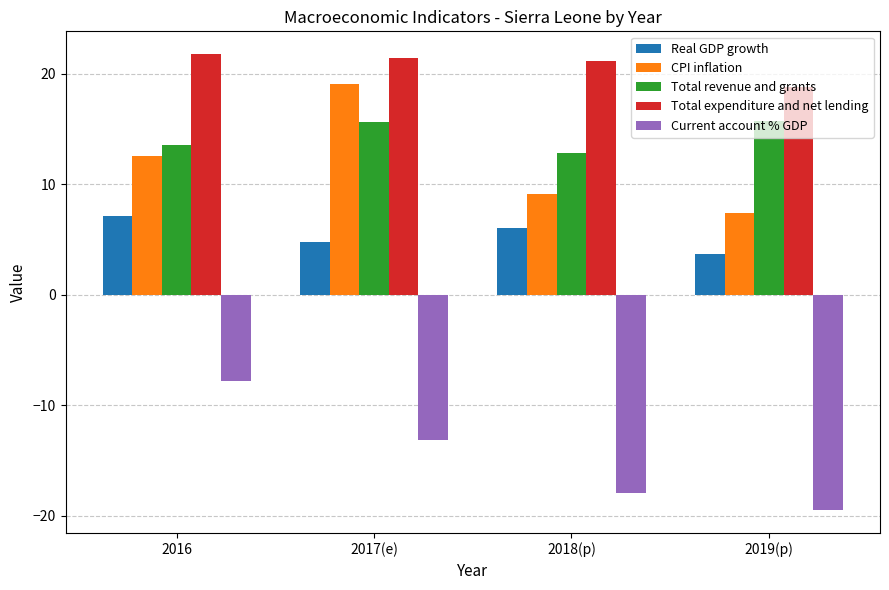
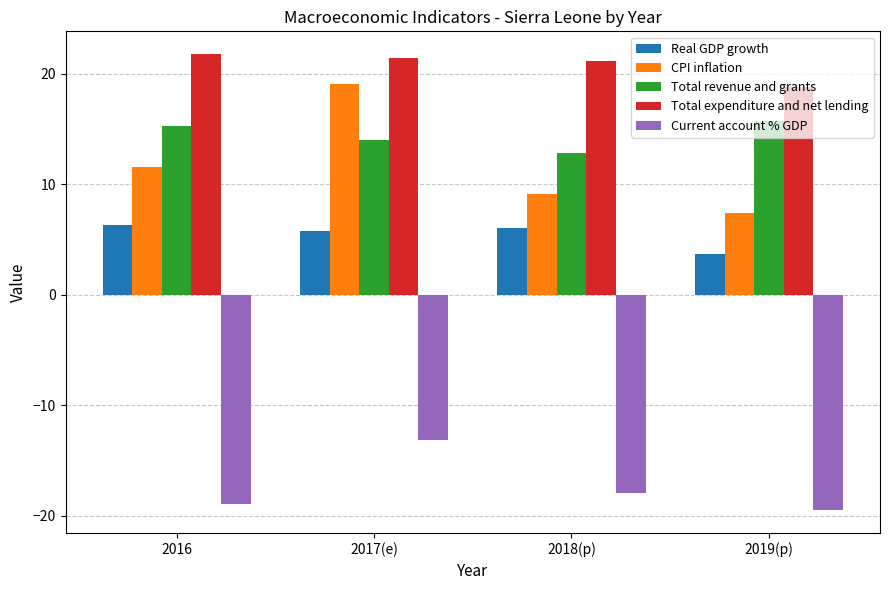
  {
    "Real GDP growth": {
-     "2016": 7.1,
-     "2017(e)": 4.8,
+     "2016": 6.3,
+     "2017(e)": 5.7,
      "2018(p)": 6.1,
      "2019(p)": 3.7
    },
    "CPI inflation": {
-     "2016": 12.6,
+     "2016": 11.5,
      "2017(e)": 19.1,
      "2018(p)": 9.1,
      "2019(p)": 7.4
    },
    "Total revenue and grants": {
-     "2016": 13.6,
-     "2017(e)": 15.7,
+     "2016": 15.3,
+     "2017(e)": 14.0,
      "2018(p)": 12.8
    },
    "Total expenditure and net lending": {
      "2016": 21.8,
      "2017(e)": 21.5,
      "2018(p)": 21.1
    },
    "Current account % GDP": {
-     "2016": -7.8,
+     "2016": -19.0,
      "2017(e)": -13.1,
      "2018(p)": -18.0,
      "2019(p)": -19.5
    }
  }
